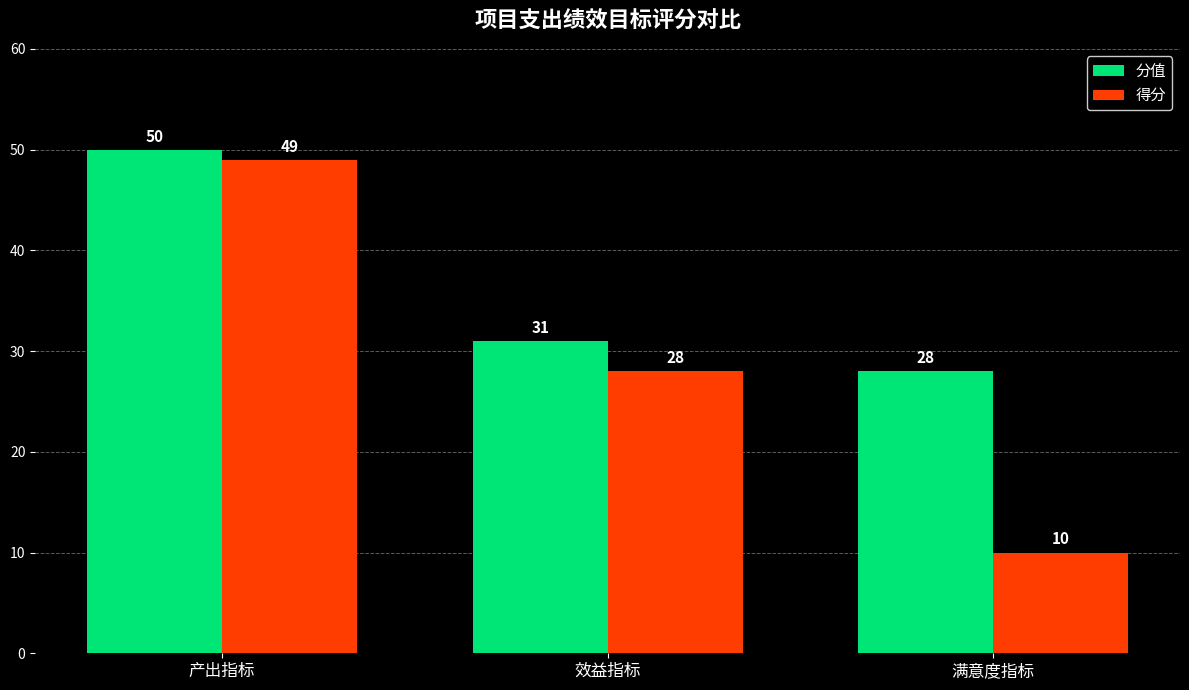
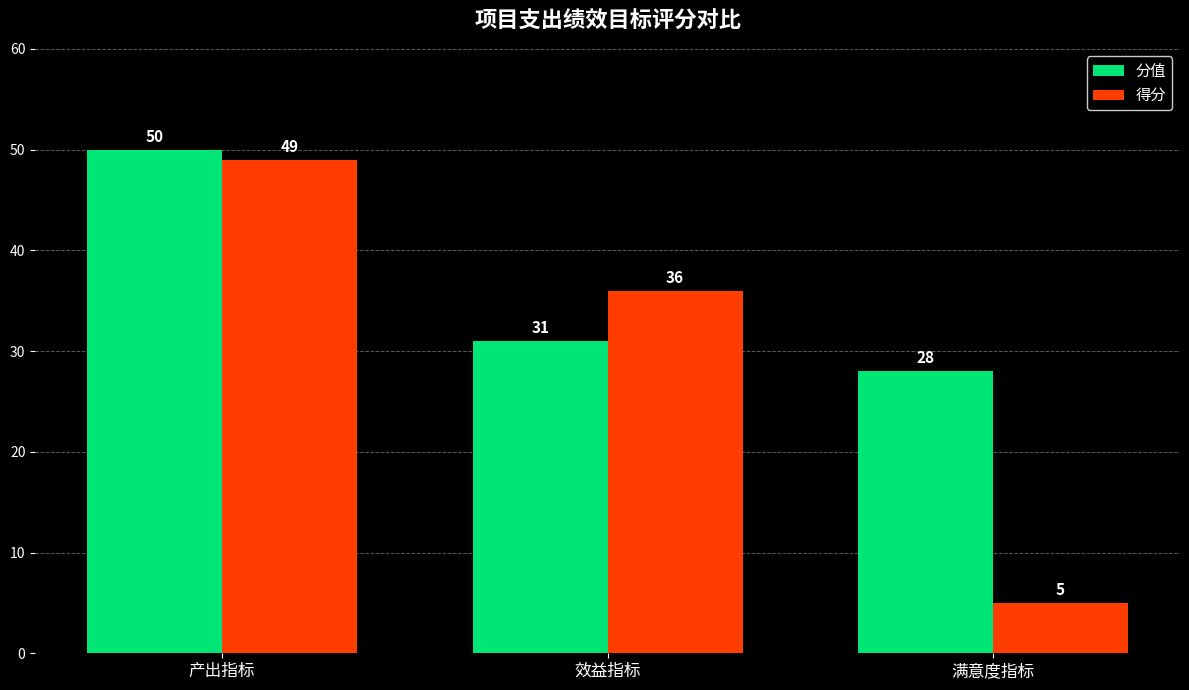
  {
    "分值": {
      "产出指标": 50,
      "效益指标": 31,
      "满意度指标": 28
    },
    "得分": {
      "产出指标": 49,
-     "效益指标": 28,
-     "满意度指标": 10
+     "效益指标": 36,
+     "满意度指标": 5
    }
  }
